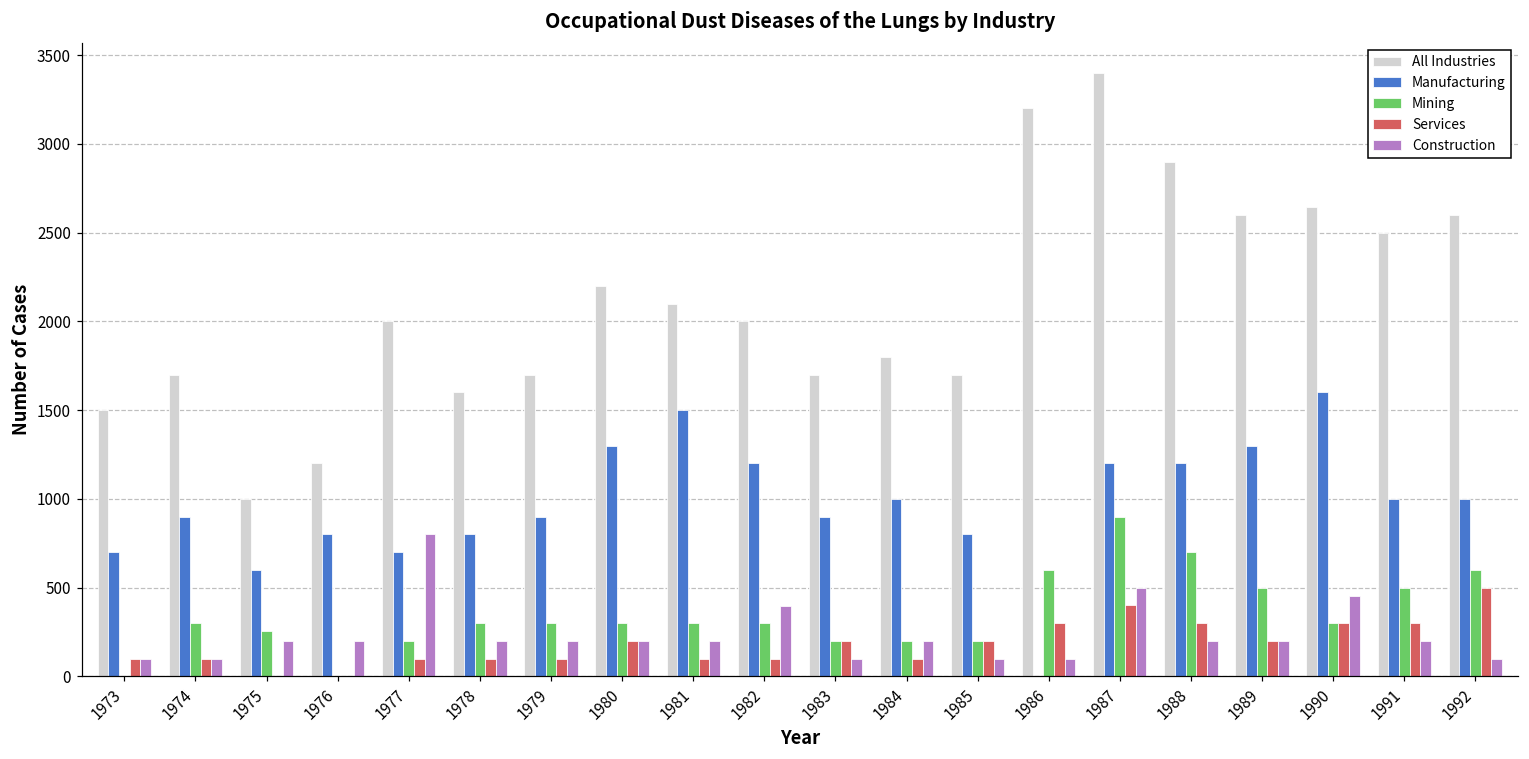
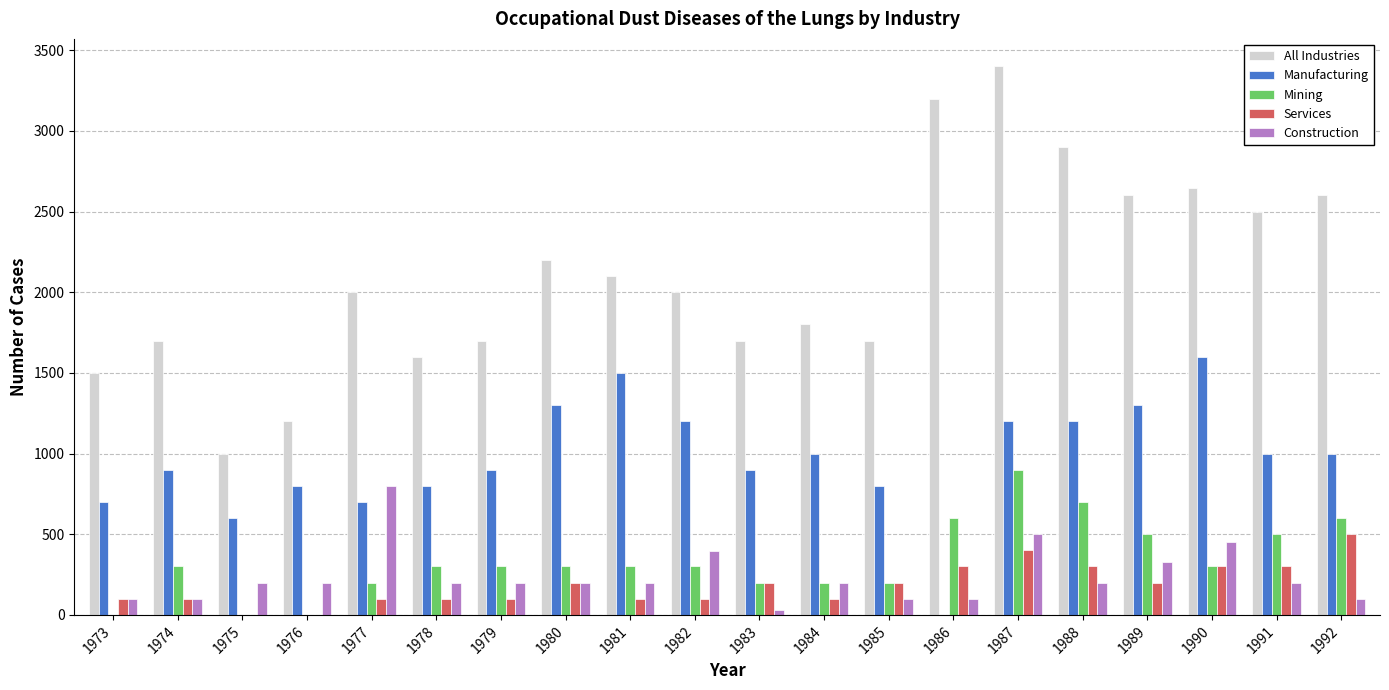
  {
    "All Industries": {
      "1973": 1500,
      "1974": 1700,
      "1975": 1000,
      "1976": 1200,
      "1977": 2000,
      "1978": 1600,
      "1979": 1700,
      "1980": 2200,
      "1981": 2100,
      "1982": 2000,
      "1983": 1700,
      "1984": 1800,
      "1985": 1700,
      "1986": 3200,
      "1987": 3400,
      "1988": 2900,
      "1989": 2600,
      "1990": 2640,
      "1991": 2500,
      "1992": 2600
    },
    "Manufacturing": {
      "1973": 700,
      "1974": 900,
      "1975": 600,
      "1976": 800,
      "1977": 700,
      "1978": 800,
      "1979": 900,
      "1980": 1300,
      "1981": 1500,
      "1982": 1200,
      "1983": 900,
      "1984": 1000,
      "1985": 800,
      "1986": 0,
      "1987": 1200,
      "1988": 1200,
      "1989": 1300,
      "1990": 1600,
      "1991": 1000,
      "1992": 1000
    },
    "Mining": {
      "1973": 0,
      "1974": 300,
-     "1975": 250,
+     "1975": 0,
      "1976": 0,
      "1977": 200,
      "1978": 300,
      "1979": 300,
      "1980": 300,
      "1981": 300,
      "1982": 300,
      "1983": 200,
      "1984": 200,
      "1985": 200,
      "1986": 600,
      "1987": 900,
      "1988": 700,
      "1989": 500,
      "1990": 300,
      "1991": 500,
      "1992": 600
    },
    "Services": {
      "1973": 100,
      "1974": 100,
      "1975": 0,
      "1976": 0,
      "1977": 100,
      "1978": 100,
      "1979": 100,
      "1980": 200,
      "1981": 100,
      "1982": 100,
      "1983": 200,
      "1984": 100,
      "1985": 200,
      "1986": 300,
      "1987": 400,
      "1988": 300,
      "1989": 200,
      "1990": 300,
      "1991": 300,
      "1992": 500
    },
    "Construction": {
      "1973": 100,
      "1974": 100,
      "1975": 200,
      "1976": 200,
      "1977": 800,
      "1978": 200,
      "1979": 200,
      "1980": 200,
      "1981": 200,
      "1982": 400,
-     "1983": 100,
+     "1983": 30,
      "1984": 200,
      "1985": 100,
      "1986": 100,
      "1987": 500,
      "1988": 200,
-     "1989": 200,
+     "1989": 330,
      "1990": 450,
      "1991": 200,
      "1992": 100
    }
  }
